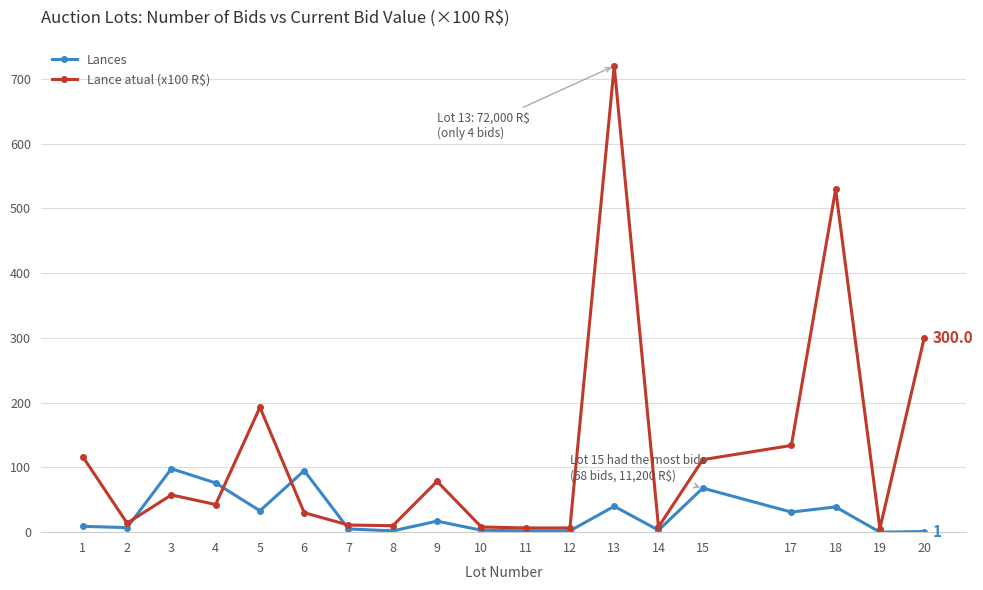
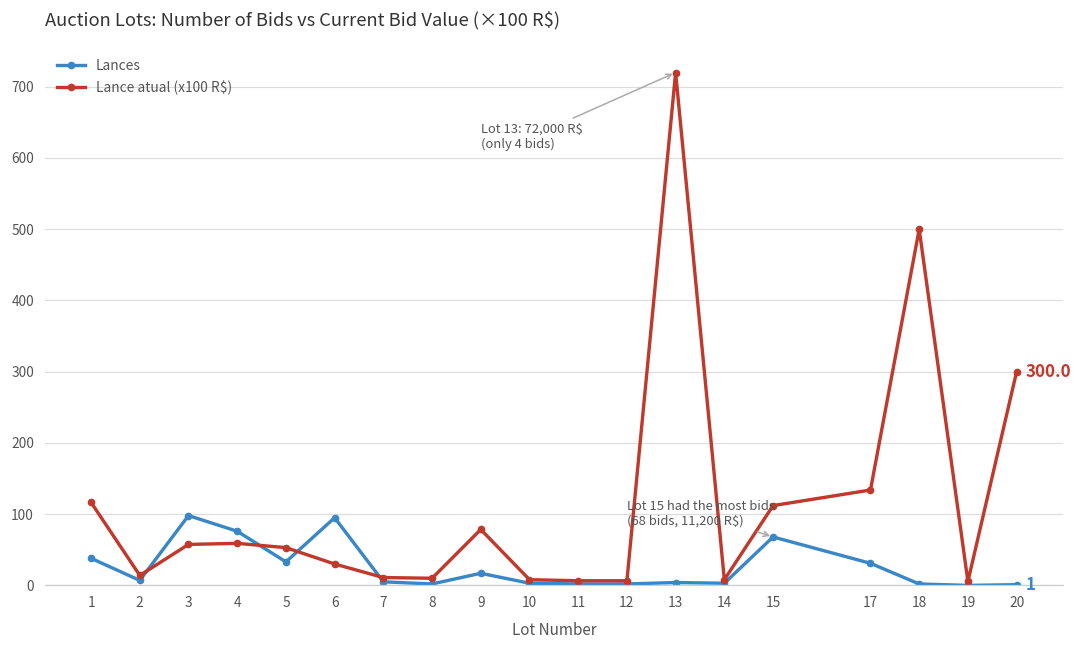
  {
    "Lances": {
-     "1": 10,
+     "1": 40,
      "2": 10,
      "3": 100,
      "4": 80,
      "5": 30,
      "6": 100,
      "7": 10,
      "8": 0,
      "9": 20,
      "10": 0,
      "11": 0,
      "12": 0,
-     "13": 40,
+     "13": 0,
      "14": 0,
      "17": 30,
-     "18": 40,
+     "18": 0,
      "19": 0
    },
    "Lance atual (x100 R$)": {
      "1": 120,
      "2": 10,
      "3": 60,
-     "4": 40,
-     "5": 190,
+     "4": 60,
+     "5": 50,
      "6": 30,
      "7": 10,
      "8": 10,
      "9": 80,
      "10": 10,
      "11": 10,
      "12": 10,
      "14": 10,
      "17": 130,
-     "18": 530,
+     "18": 500,
      "19": 10
    }
  }
